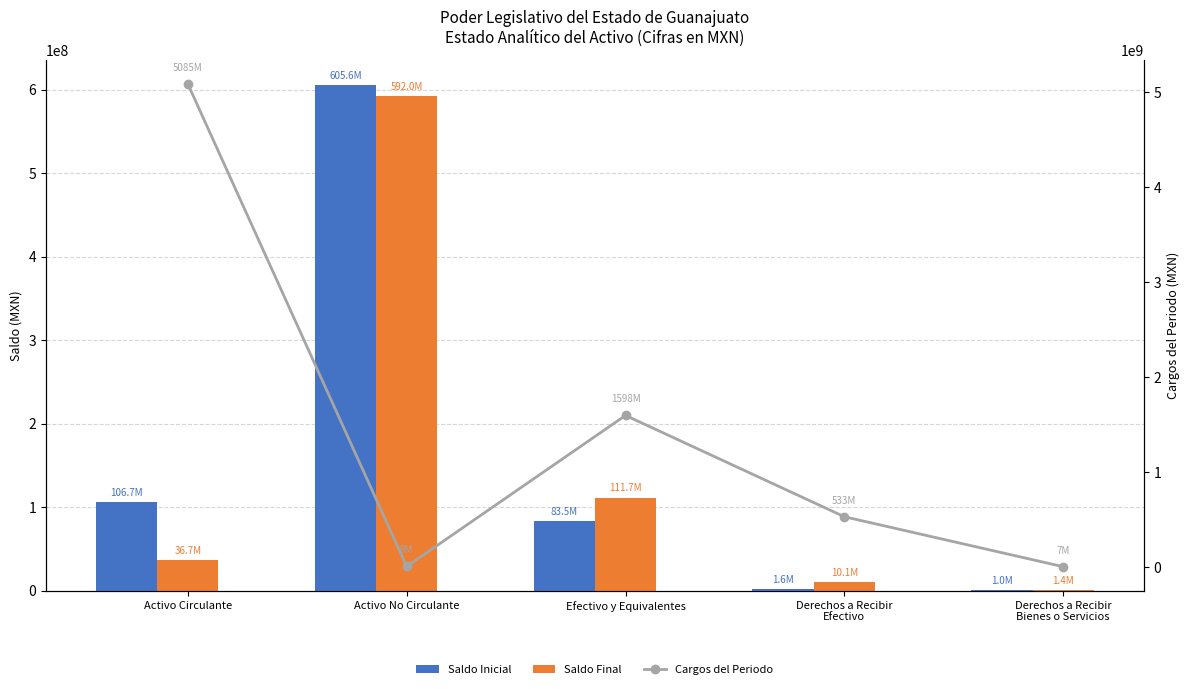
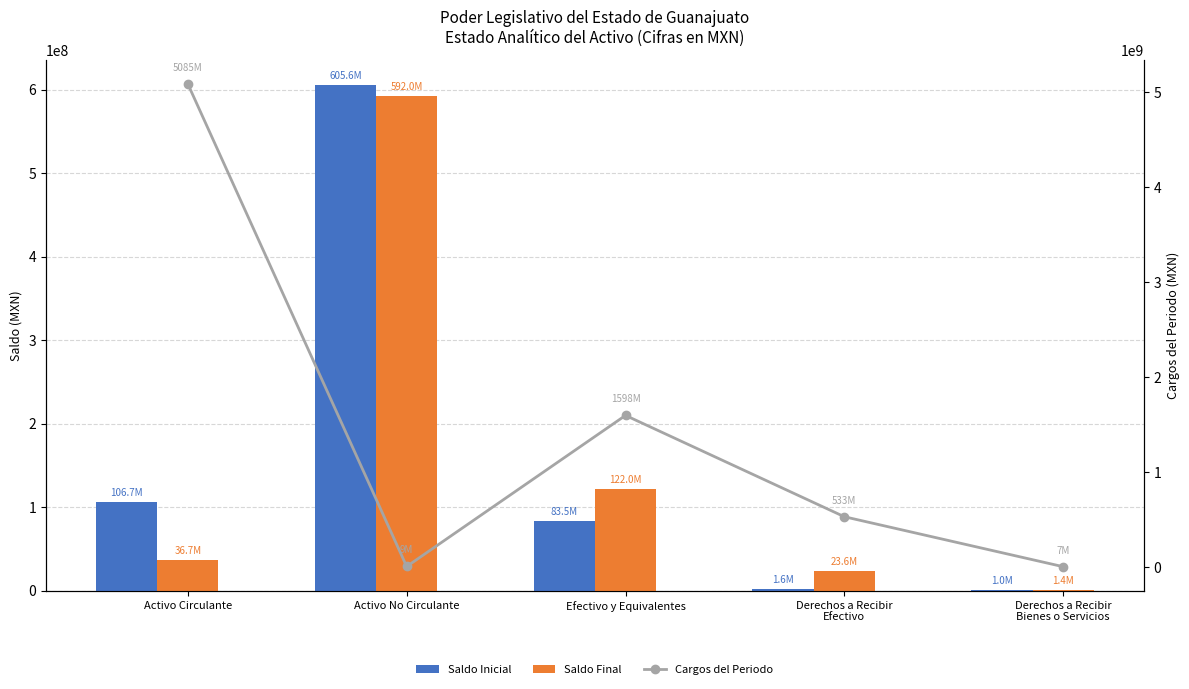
  {
    "Saldo Inicial": {
      "Activo Circulante": "106.7M",
      "Activo No Circulante": "605.6M",
      "Efectivo y Equivalentes": "83.5M",
      "Derechos a Recibir Efectivo": "1.6M",
      "Derechos a Recibir Bienes o Servicios": "1.0M"
    },
    "Saldo Final": {
      "Activo Circulante": "36.7M",
      "Activo No Circulante": "592.0M",
-     "Efectivo y Equivalentes": "111.7M",
-     "Derechos a Recibir Efectivo": "10.1M",
+     "Efectivo y Equivalentes": "122.0M",
+     "Derechos a Recibir Efectivo": "23.6M",
      "Derechos a Recibir Bienes o Servicios": "1.4M"
    },
    "Cargos del Periodo": {
      "Activo Circulante": "5085M",
      "Activo No Circulante": "9M",
      "Efectivo y Equivalentes": "1598M",
      "Derechos a Recibir Efectivo": "533M",
      "Derechos a Recibir Bienes o Servicios": "7M"
    }
  }
